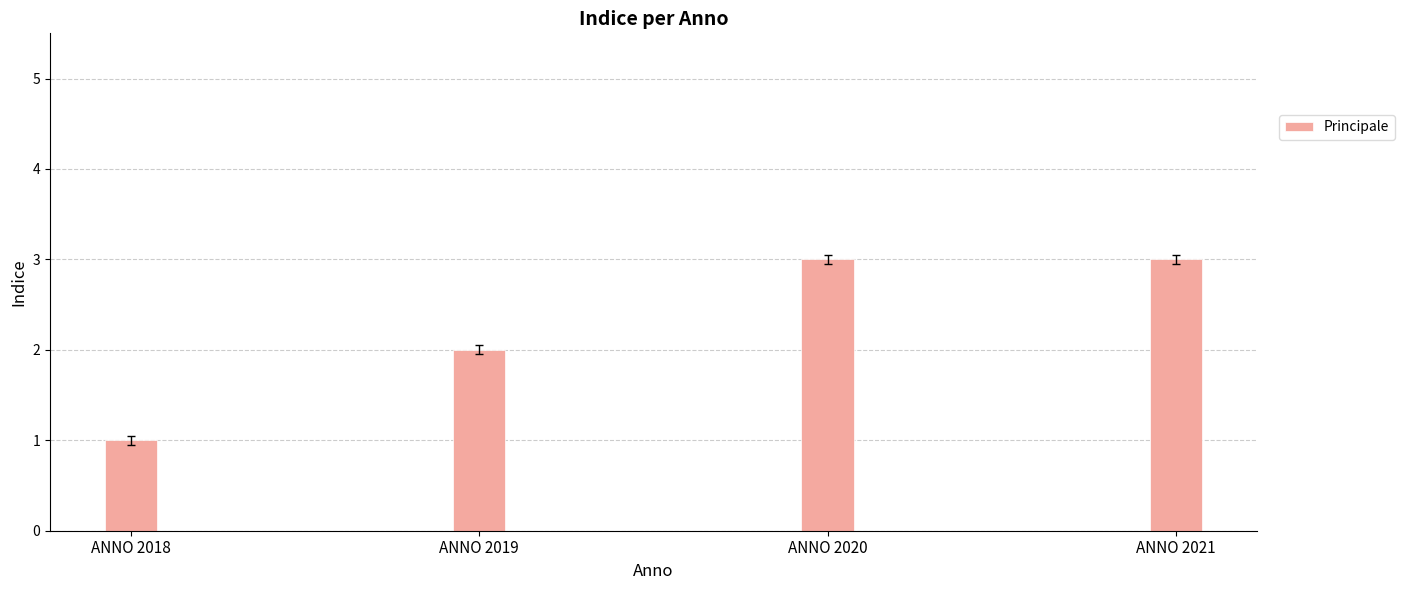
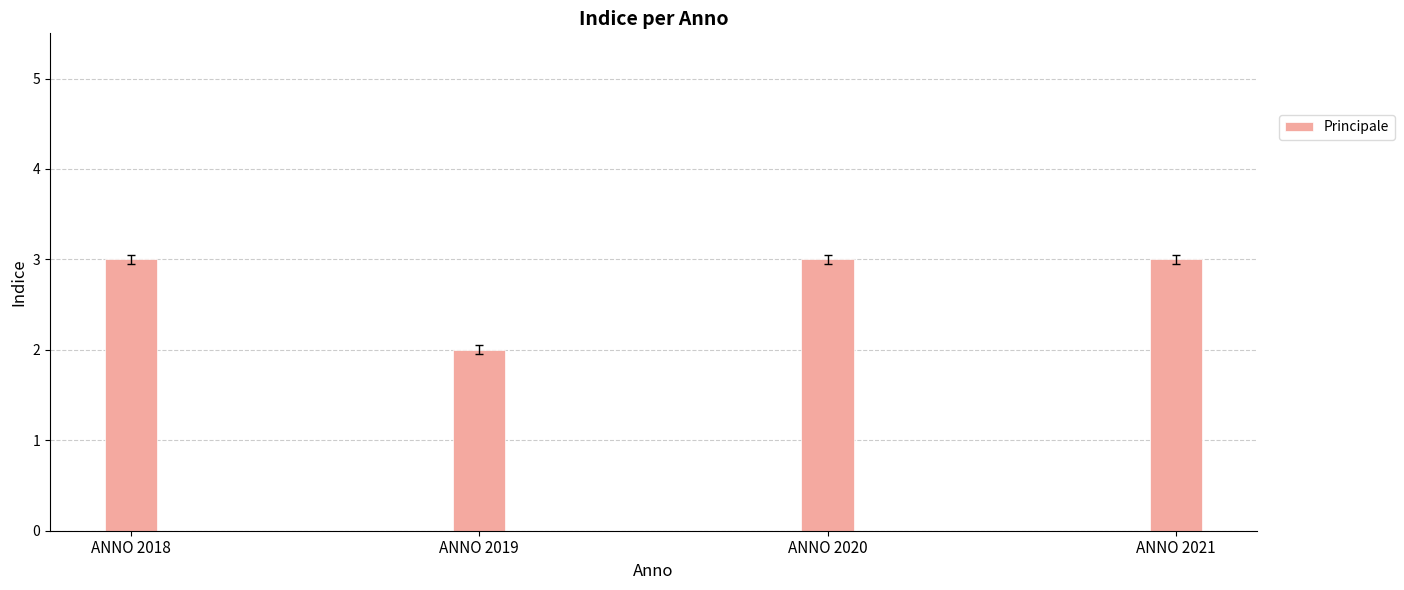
  {
    "Principale": {
-     "ANNO 2018": 1,
+     "ANNO 2018": 3,
      "ANNO 2019": 2,
      "ANNO 2020": 3,
      "ANNO 2021": 3
    }
  }
